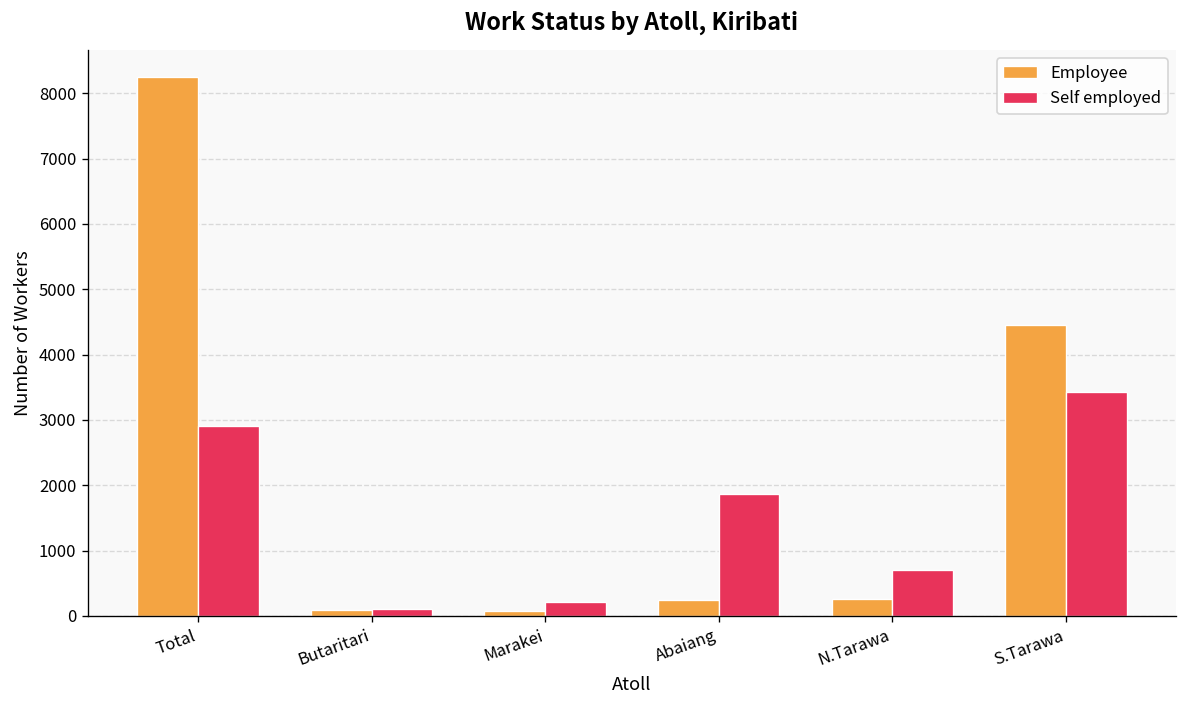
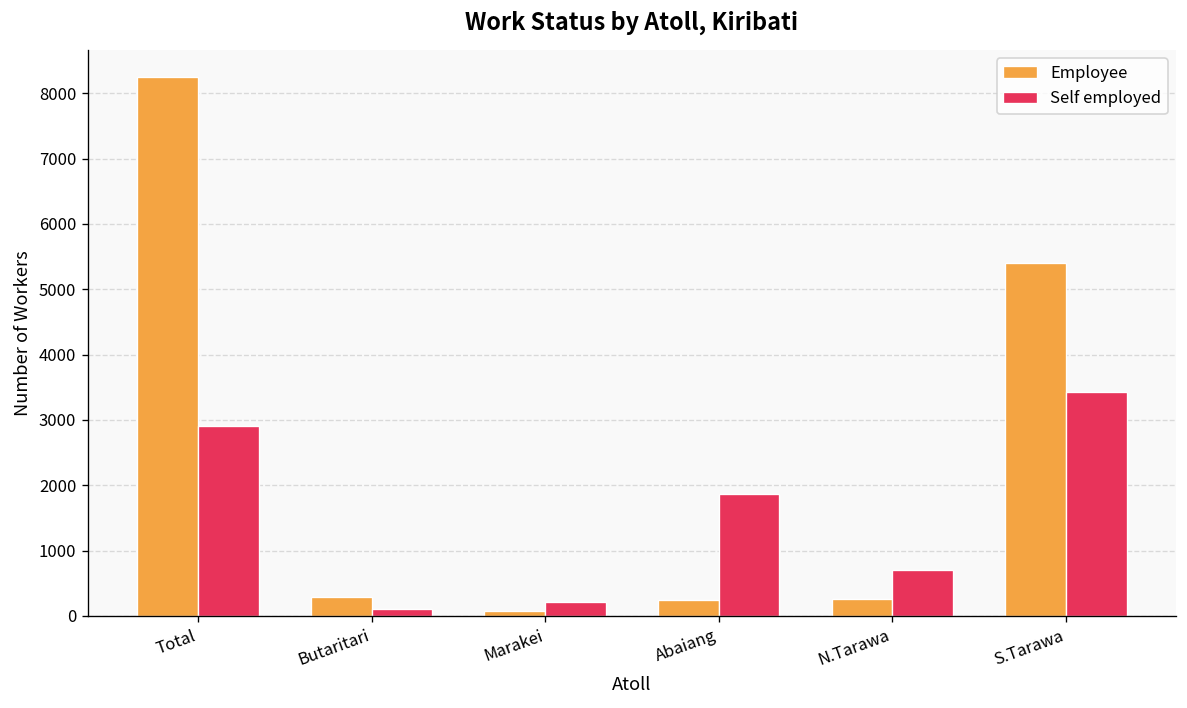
  {
    "Employee": {
      "Total": 8300,
-     "Butaritari": 100,
+     "Butaritari": 300,
      "Marakei": 100,
      "Abaiang": 200,
      "N.Tarawa": 300,
-     "S.Tarawa": 4500
+     "S.Tarawa": 5400
    },
    "Self employed": {
      "Total": 2900,
      "Butaritari": 100,
      "Marakei": 200,
      "Abaiang": 1900,
      "N.Tarawa": 700,
      "S.Tarawa": 3400
    }
  }
